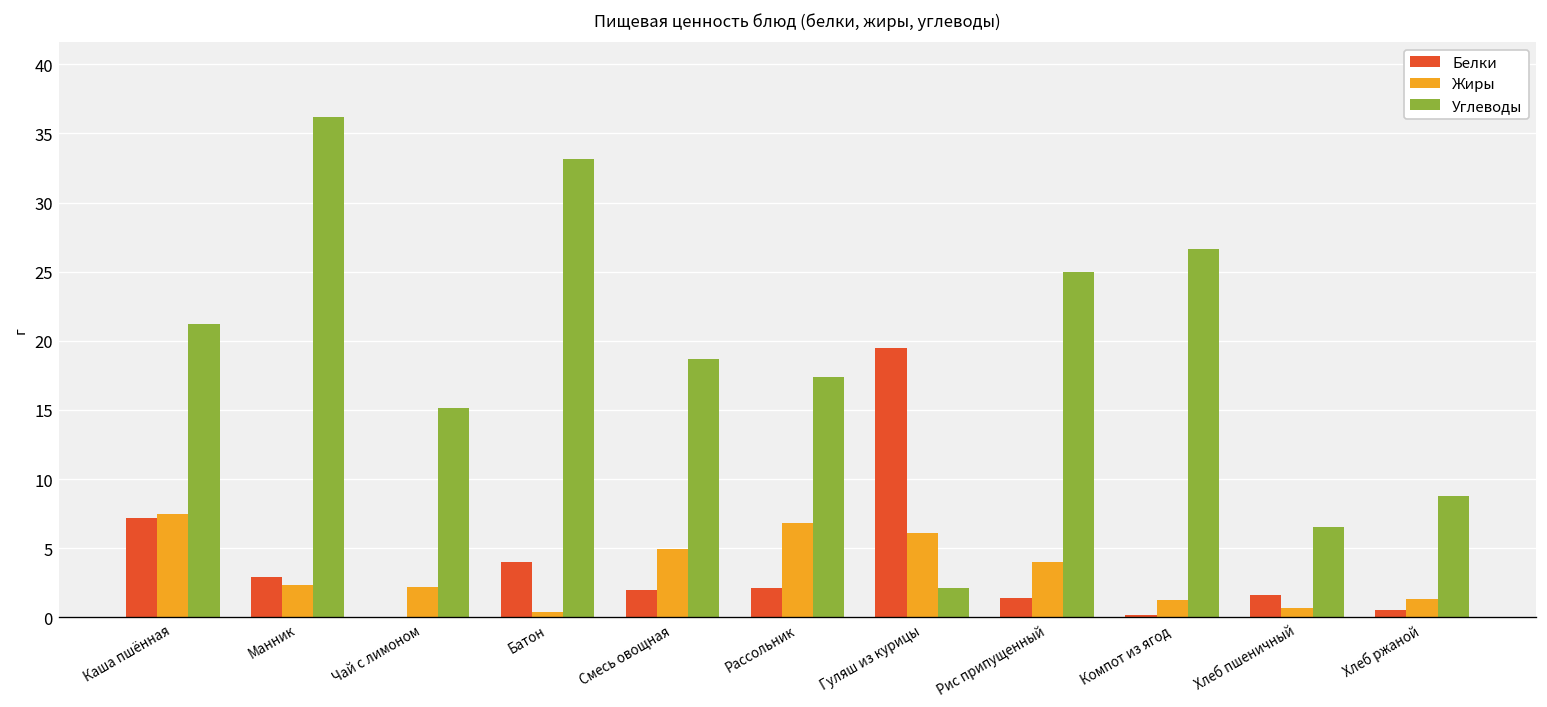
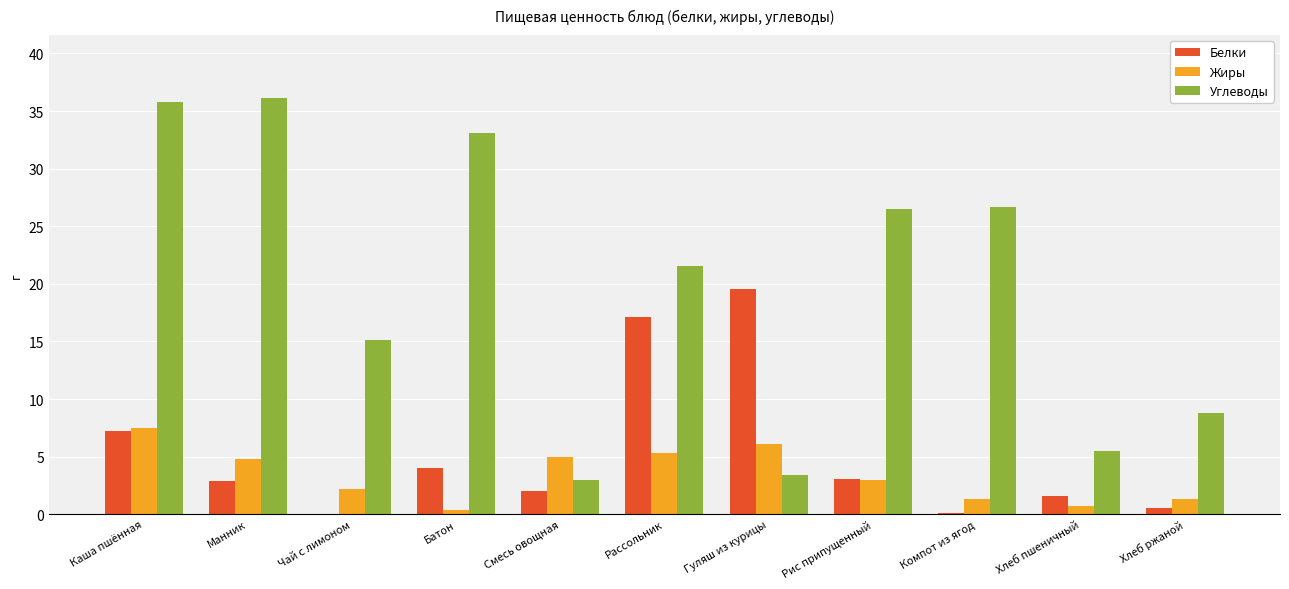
  {
    "Белки": {
      "Каша пшённая": 7.2,
      "Манник": 2.9,
      "Батон": 4.0,
      "Смесь овощная": 2.0,
-     "Рассольник": 2.1,
+     "Рассольник": 17.1,
      "Гуляш из курицы": 19.5,
-     "Рис припущенный": 1.4,
+     "Рис припущенный": 3.1,
      "Хлеб пшеничный": 1.6,
      "Хлеб ржаной": 0.5
    },
    "Жиры": {
      "Каша пшённая": 7.5,
-     "Манник": 2.4,
+     "Манник": 4.8,
      "Чай с лимоном": 2.2,
      "Батон": 0.4,
      "Смесь овощная": 5.0,
-     "Рассольник": 6.8,
+     "Рассольник": 5.4,
      "Гуляш из курицы": 6.1,
-     "Рис припущенный": 4,
+     "Рис припущенный": 3,
      "Компот из ягод": 1.3,
      "Хлеб пшеничный": 0.7,
      "Хлеб ржаной": 1.3
    },
    "Углеводы": {
-     "Каша пшённая": 21.3,
+     "Каша пшённая": 35.8,
      "Манник": 36.2,
      "Чай с лимоном": 15.2,
      "Батон": 33.1,
-     "Смесь овощная": 18.7,
-     "Рассольник": 17.4,
-     "Гуляш из курицы": 2.2,
-     "Рис припущенный": 25.0,
+     "Смесь овощная": 2.9,
+     "Рассольник": 21.6,
+     "Гуляш из курицы": 3.5,
+     "Рис припущенный": 26.5,
      "Компот из ягод": 26.7,
-     "Хлеб пшеничный": 6.5,
+     "Хлеб пшеничный": 5.5,
      "Хлеб ржаной": 8.8
    }
  }
